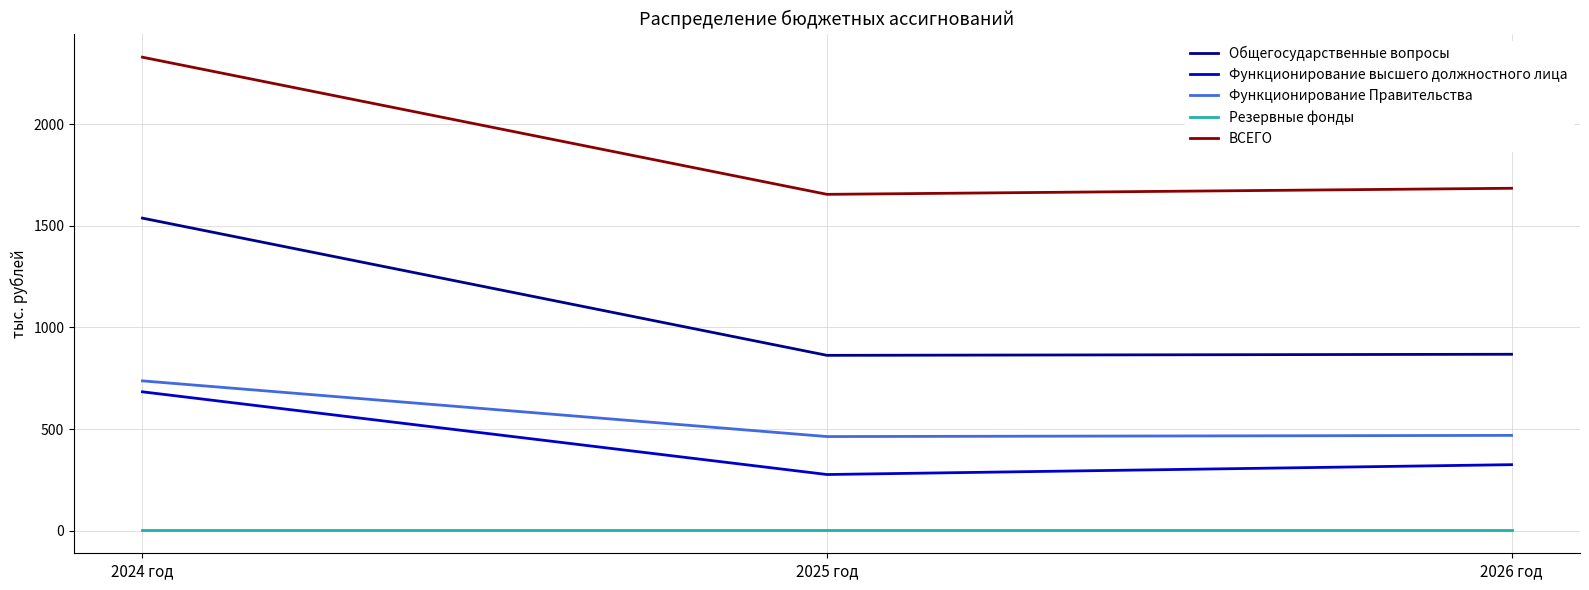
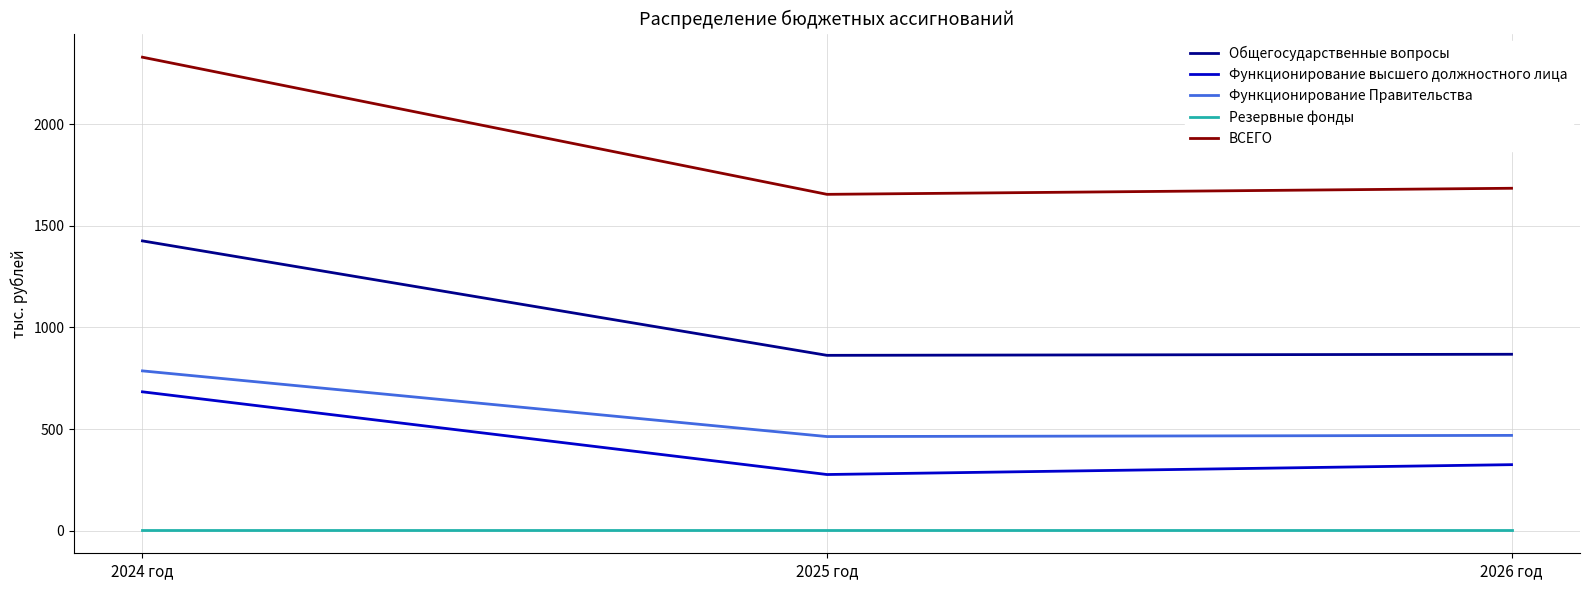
  {
    "Общегосударственные вопросы": {
-     "2024 год": 1540,
+     "2024 год": 1430,
      "2025 год": 860,
      "2026 год": 870
    },
    "Функционирование высшего должностного лица": {
      "2024 год": 680,
      "2025 год": 280,
      "2026 год": 320
    },
    "Функционирование Правительства": {
-     "2024 год": 740,
+     "2024 год": 790,
      "2025 год": 460,
      "2026 год": 470
    },
    "Резервные фонды": {
      "2024 год": 10,
      "2025 год": 10,
      "2026 год": 10
    },
    "ВСЕГО": {
      "2024 год": 2330,
      "2025 год": 1650,
      "2026 год": 1680
    }
  }
